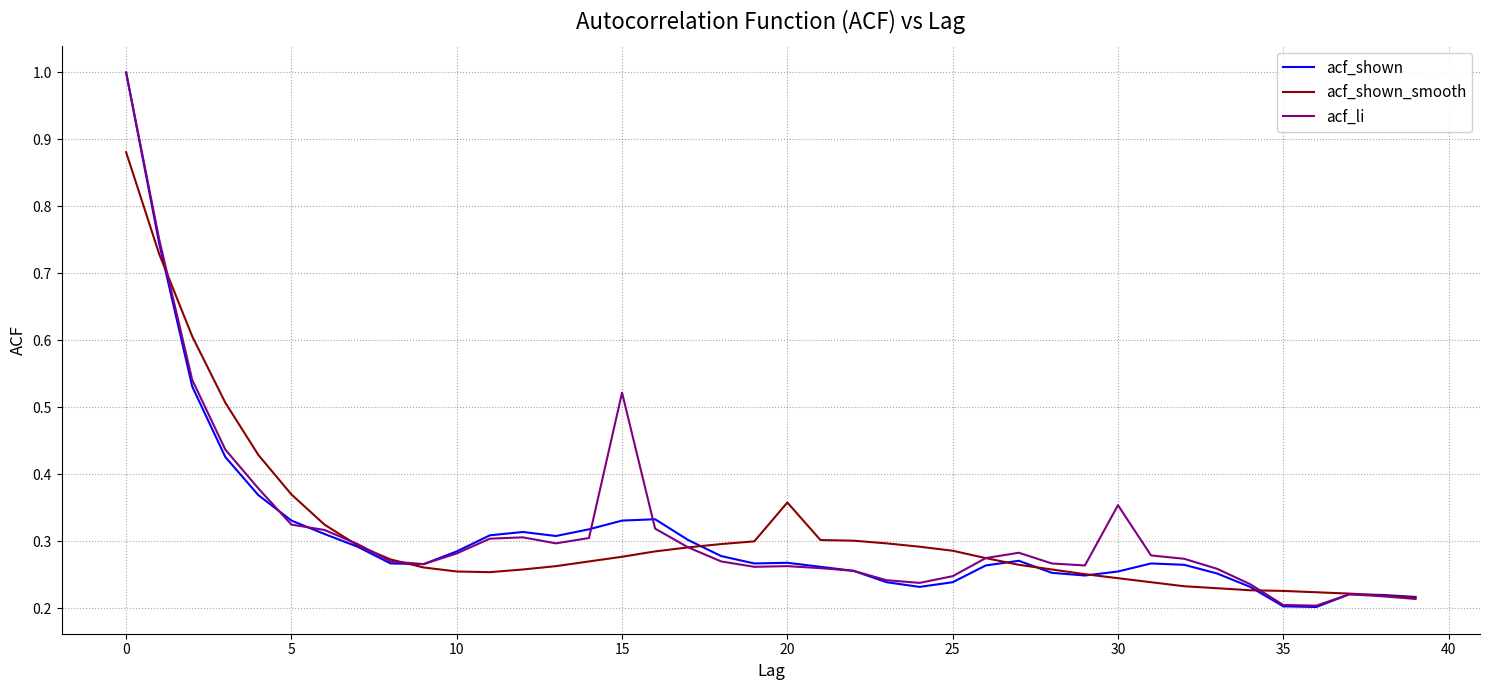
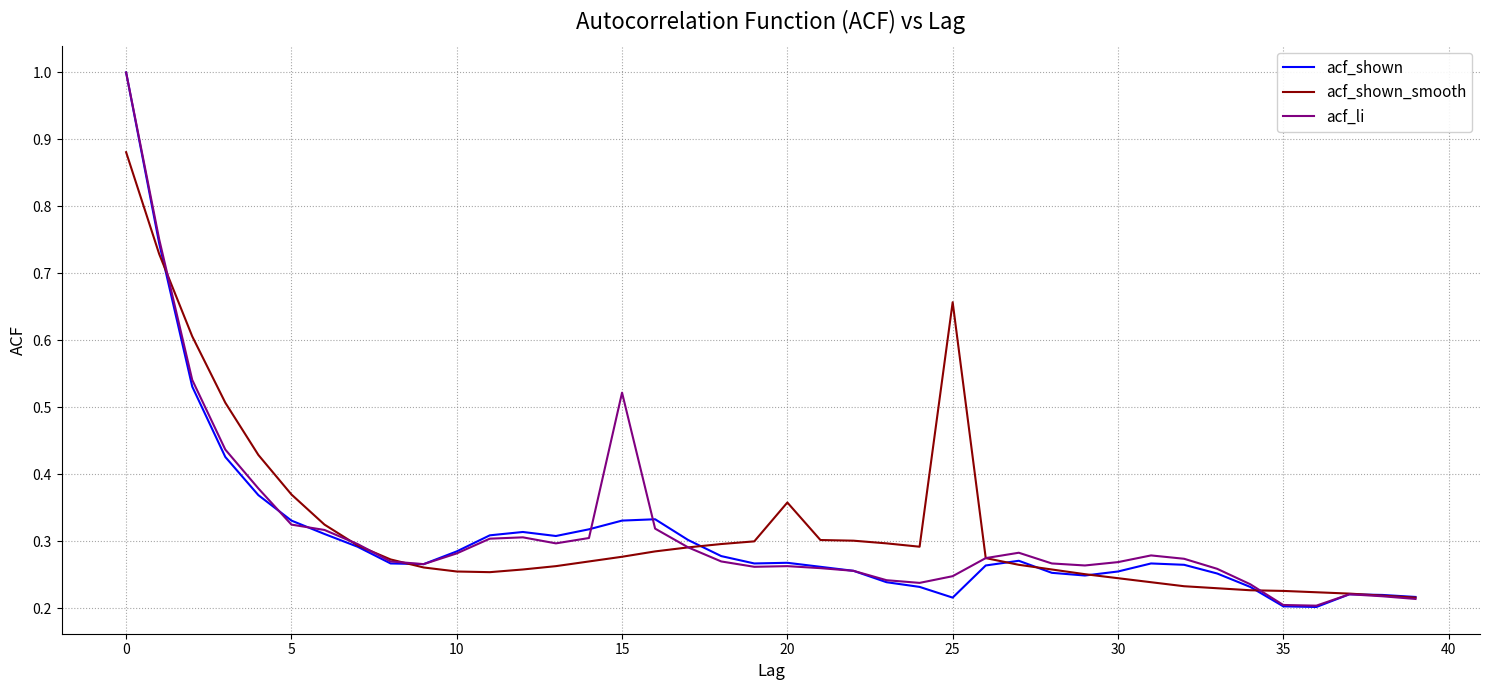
  {
    "acf_shown": {
      "5": 0.33,
      "15": 0.33,
      "20": 0.27,
-     "25": 0.24,
+     "25": 0.22,
      "30": 0.26
    },
    "acf_shown_smooth": {
      "0": 0.88,
      "5": 0.37,
      "10": 0.26,
      "15": 0.28,
      "20": 0.36,
-     "25": 0.29,
+     "25": 0.66,
      "30": 0.25,
      "35": 0.23
    },
    "acf_li": {
      "5": 0.33,
      "15": 0.52,
      "20": 0.26,
      "25": 0.25,
-     "30": 0.35
+     "30": 0.27
    }
  }
